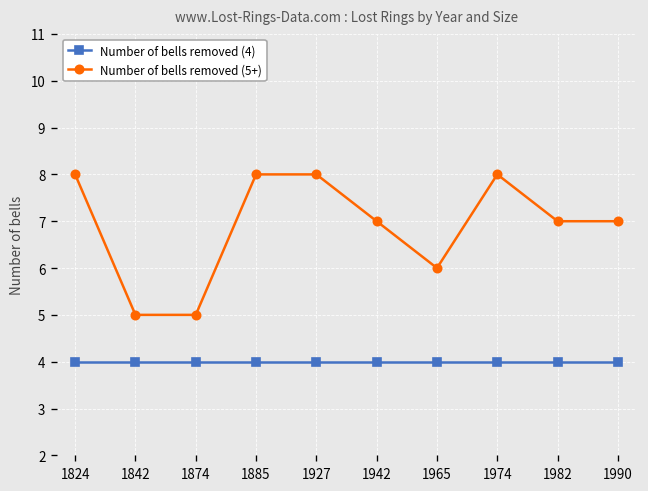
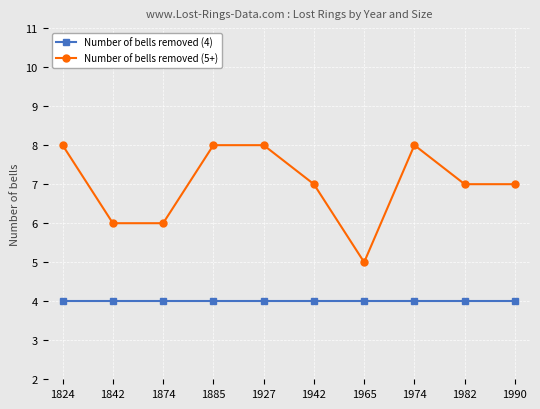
  {
    "Number of bells removed (4)": {
      "1824": 4,
      "1842": 4,
      "1874": 4,
      "1885": 4,
      "1927": 4,
      "1942": 4,
      "1965": 4,
      "1974": 4,
      "1982": 4,
      "1990": 4
    },
    "Number of bells removed (5+)": {
      "1824": 8,
-     "1842": 5,
-     "1874": 5,
+     "1842": 6,
+     "1874": 6,
      "1885": 8,
      "1927": 8,
      "1942": 7,
-     "1965": 6,
+     "1965": 5,
      "1974": 8,
      "1982": 7,
      "1990": 7
    }
  }
